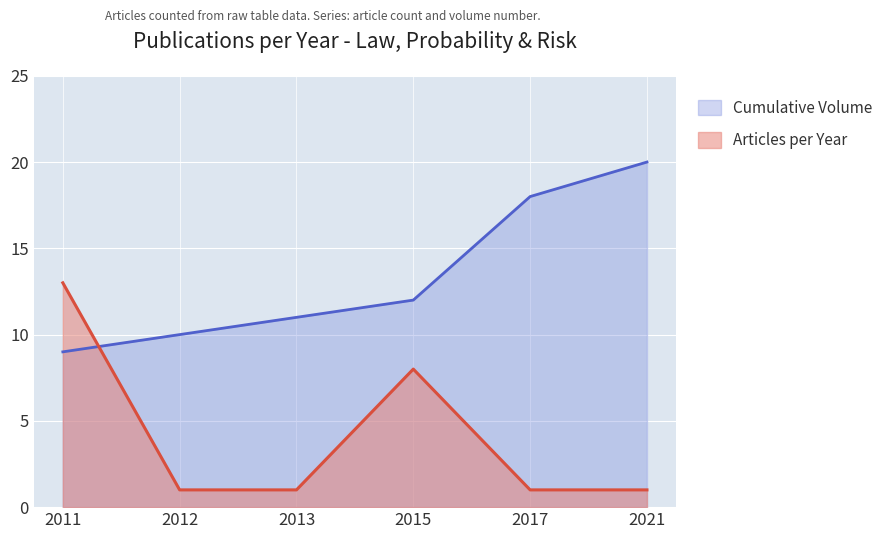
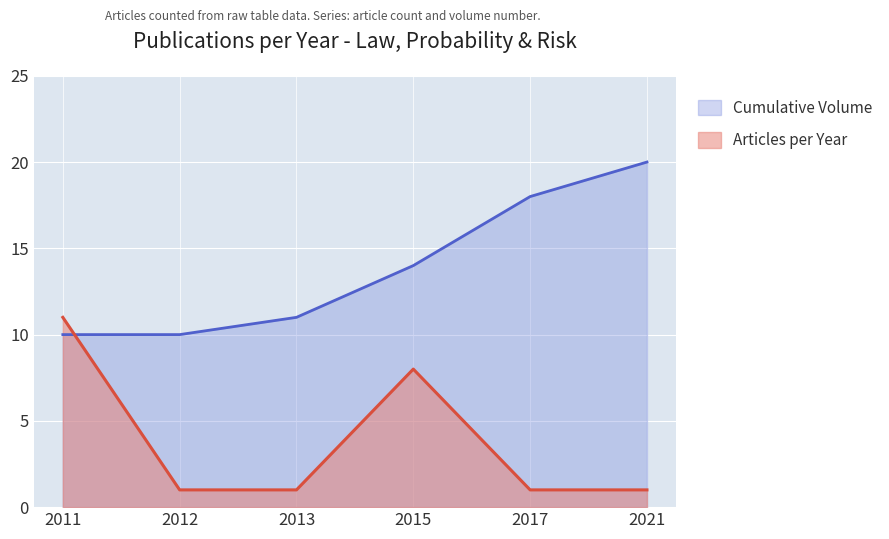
  {
    "Cumulative Volume": {
-     "2011": 9,
+     "2011": 10,
      "2012": 10,
      "2013": 11,
-     "2015": 12,
+     "2015": 14,
      "2017": 18,
      "2021": 20
    },
    "Articles per Year": {
-     "2011": 13,
+     "2011": 11,
      "2012": 1,
      "2013": 1,
      "2015": 8,
      "2017": 1,
      "2021": 1
    }
  }
